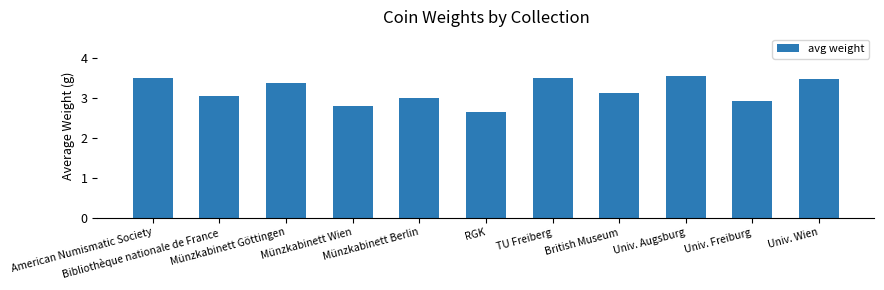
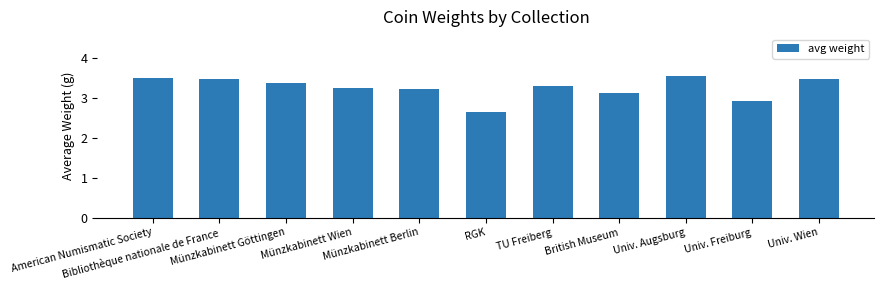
  {
    "American Numismatic Society": 3.5,
-   "Bibliothèque nationale de France": 3.0,
+   "Bibliothèque nationale de France": 3.5,
    "Münzkabinett Göttingen": 3.4,
-   "Münzkabinett Wien": 2.8,
-   "Münzkabinett Berlin": 3.0,
+   "Münzkabinett Wien": 3.3,
+   "Münzkabinett Berlin": 3.2,
    "RGK": 2.7,
-   "TU Freiberg": 3.5,
+   "TU Freiberg": 3.3,
    "British Museum": 3.1,
    "Univ. Augsburg": 3.5,
    "Univ. Freiburg": 2.9,
    "Univ. Wien": 3.5
  }
